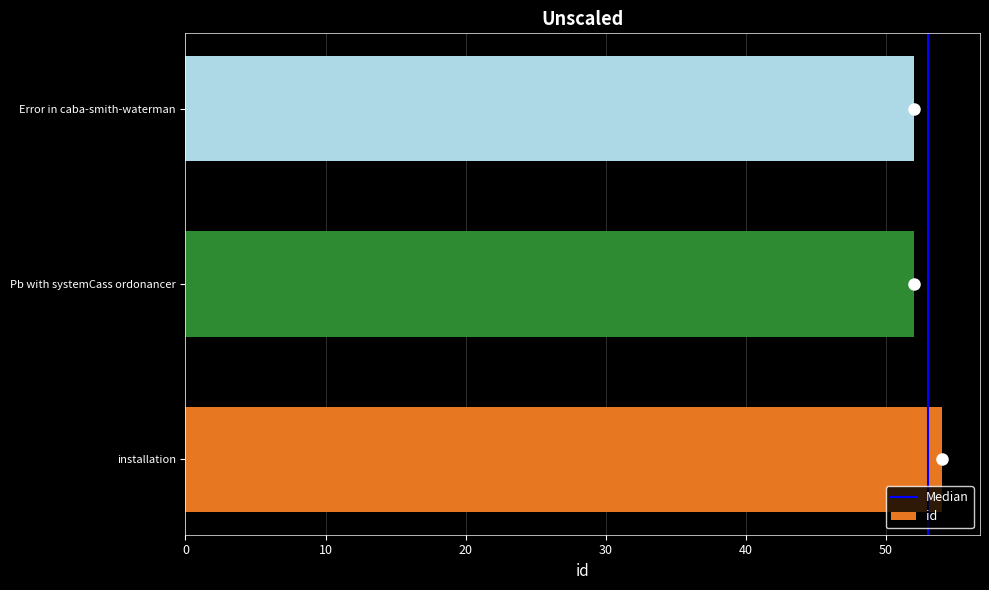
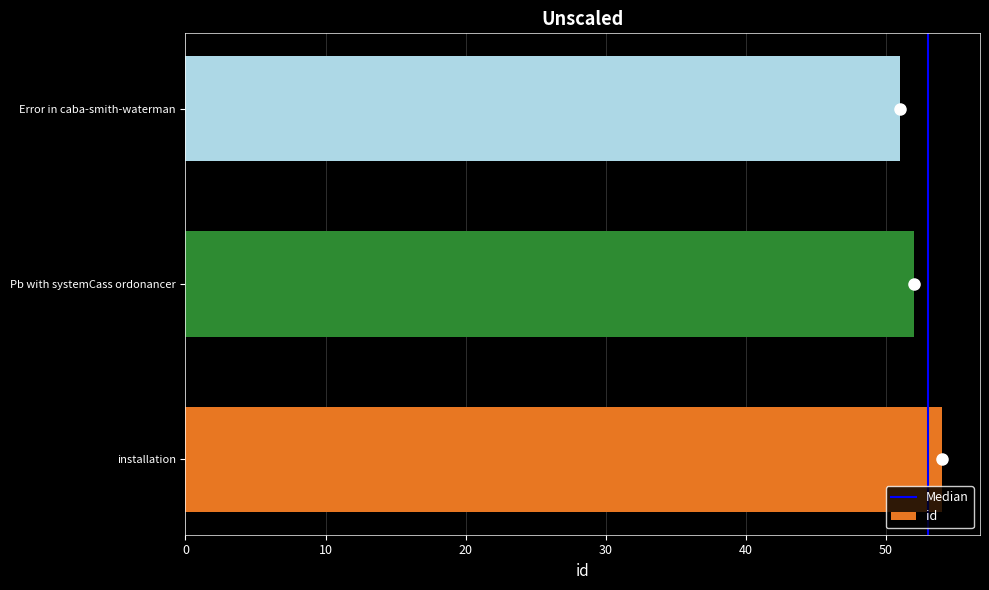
  {
    "id": {
-     "Error in caba-smith-waterman": 52,
+     "Error in caba-smith-waterman": 51,
      "Pb with systemCass ordonancer": 52,
      "installation": 54
    }
  }
